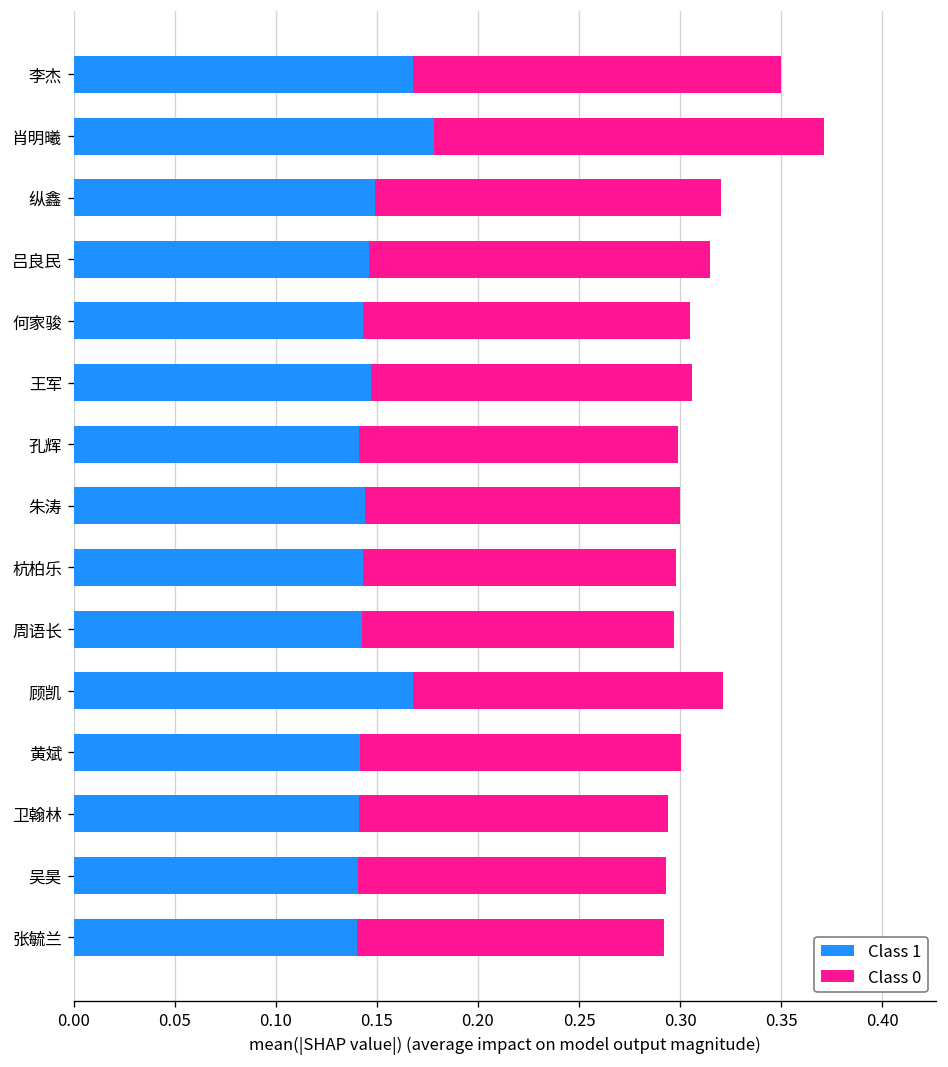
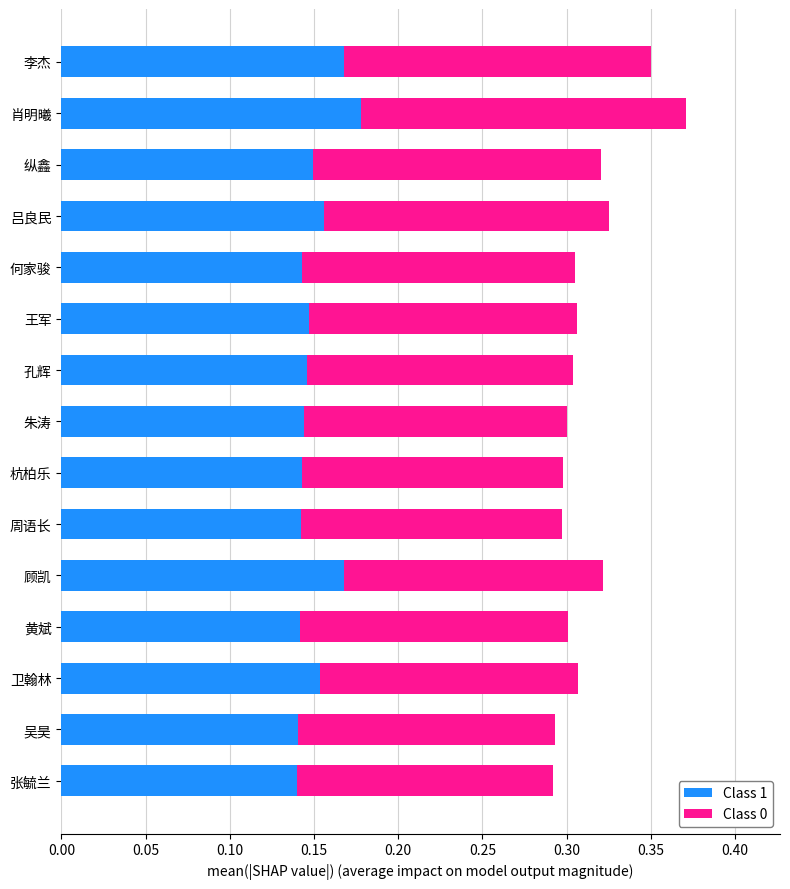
  {
    "Class 1": {
      "李杰": 0.168,
      "肖明曦": 0.178,
      "纵鑫": 0.149,
-     "吕良民": 0.146,
+     "吕良民": 0.156,
      "何家骏": 0.143,
      "王军": 0.147,
-     "孔辉": 0.141,
+     "孔辉": 0.146,
      "朱涛": 0.144,
      "杭柏乐": 0.143,
      "周语长": 0.143,
      "顾凯": 0.168,
      "黄斌": 0.142,
-     "卫翰林": 0.141,
+     "卫翰林": 0.154,
      "吴昊": 0.141,
      "张毓兰": 0.140
    },
    "Class 0": {
      "李杰": 0.182,
      "肖明曦": 0.193,
      "纵鑫": 0.171,
      "吕良民": 0.169,
      "何家骏": 0.162,
      "王军": 0.159,
      "孔辉": 0.158,
      "朱涛": 0.156,
      "杭柏乐": 0.155,
      "周语长": 0.154,
      "顾凯": 0.153,
      "黄斌": 0.159,
      "卫翰林": 0.153,
      "吴昊": 0.152,
      "张毓兰": 0.152
    }
  }
